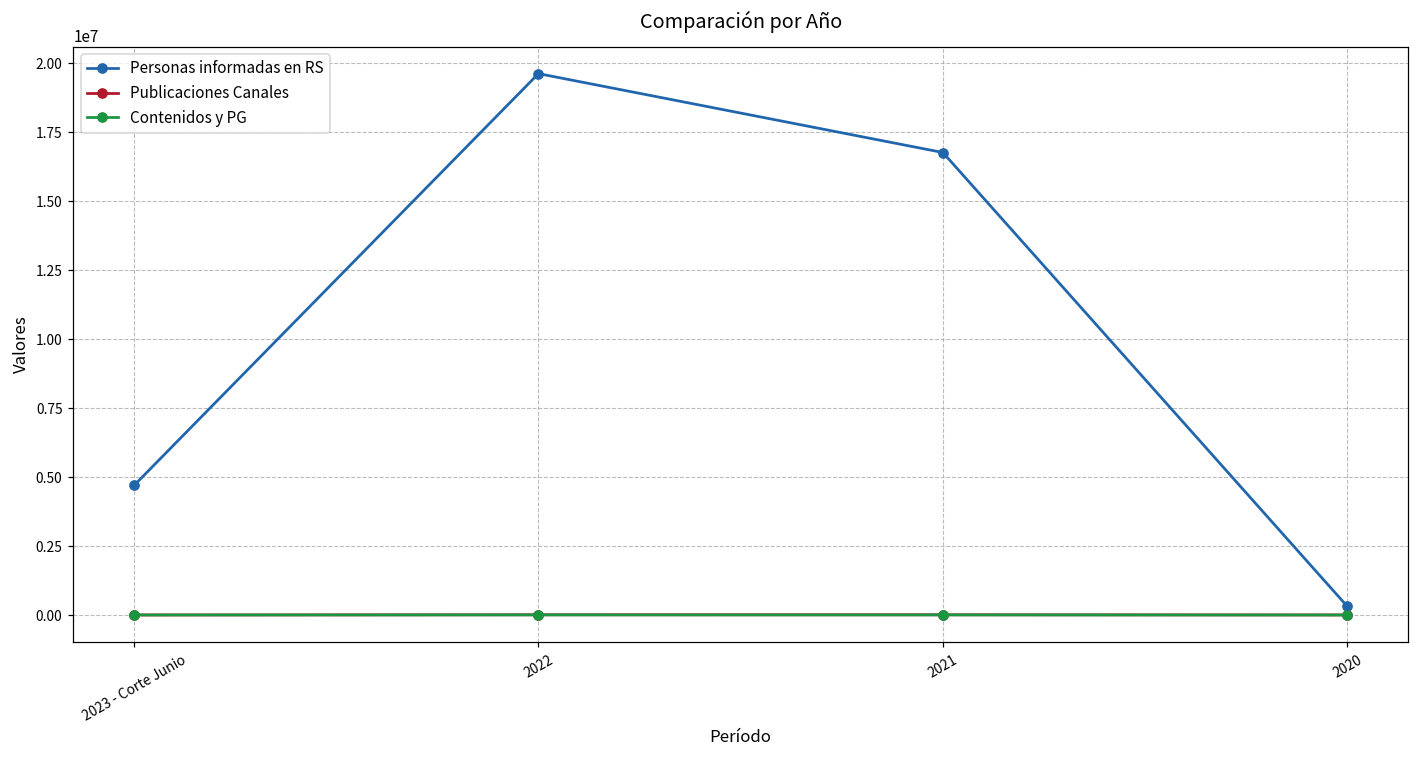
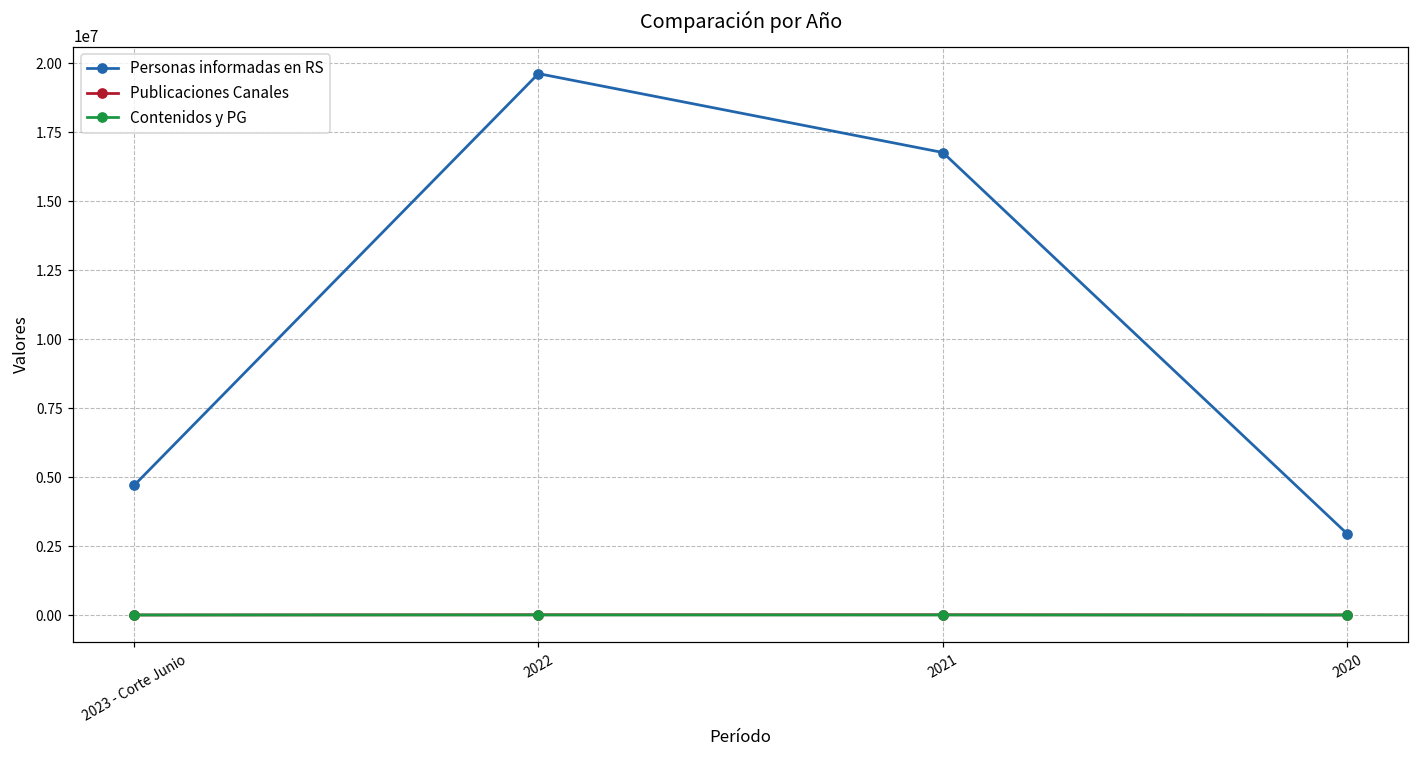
  {
    "Personas informadas en RS": {
      "2023 - Corte Junio": 4700000,
      "2022": 19600000,
      "2021": 16800000,
-     "2020": 300000
+     "2020": 2900000
    },
    "Contenidos y PG": {
      "2023 - Corte Junio": 0,
      "2022": 0,
      "2021": 0,
      "2020": 0
    }
  }
